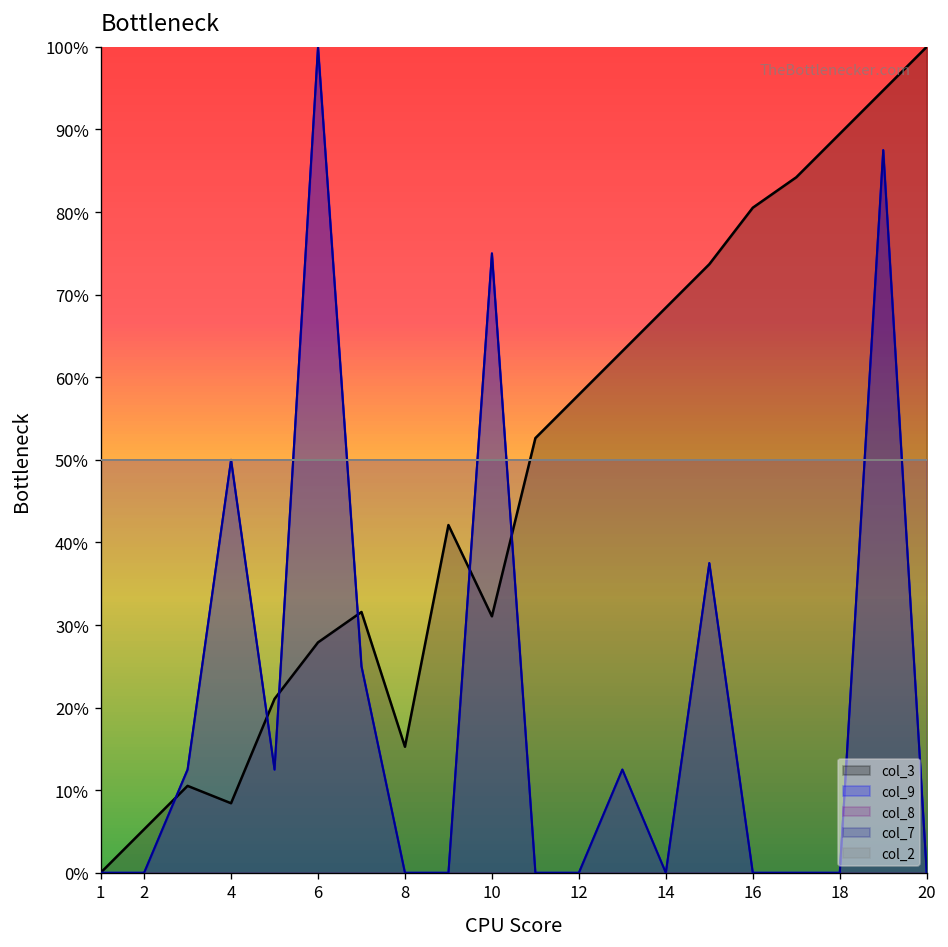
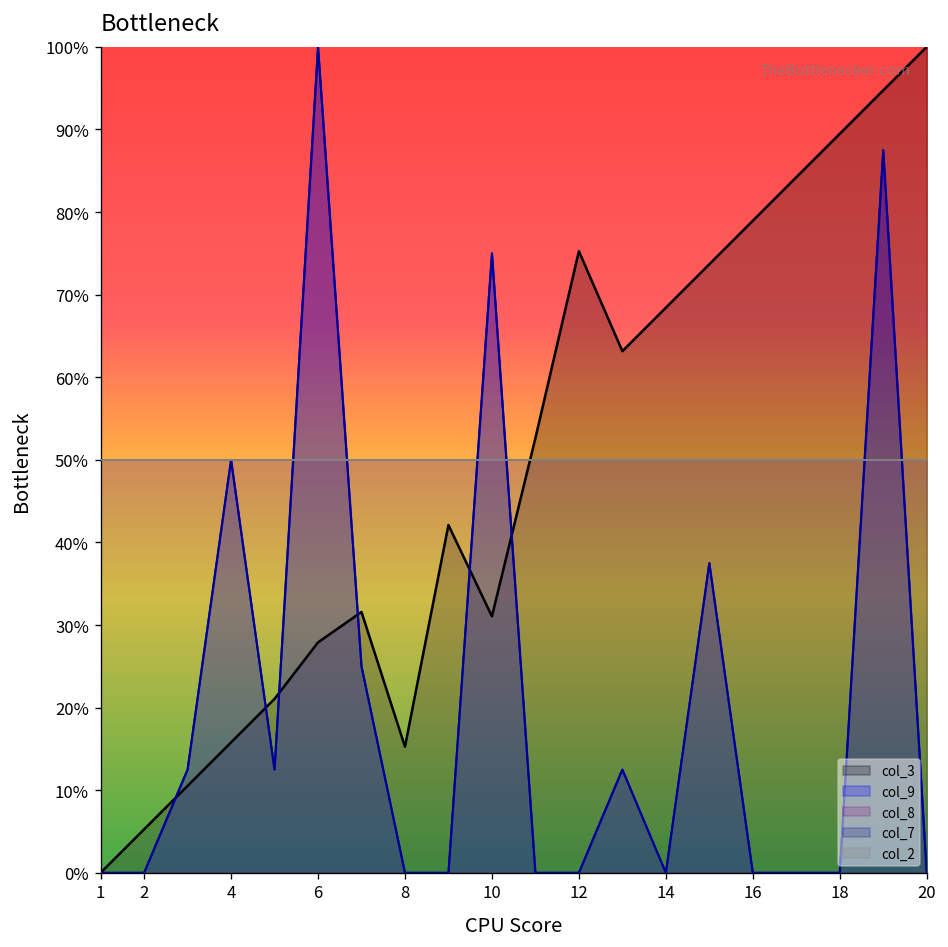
  {
    "col_3": {
      "2": "5%",
-     "4": "8%",
+     "4": "16%",
      "6": "28%",
      "8": "15%",
      "10": "31%",
-     "12": "58%",
+     "12": "75%",
      "14": "68%",
-     "16": "81%",
+     "16": "79%",
      "18": "89%",
      "20": "100%"
    }
  }
